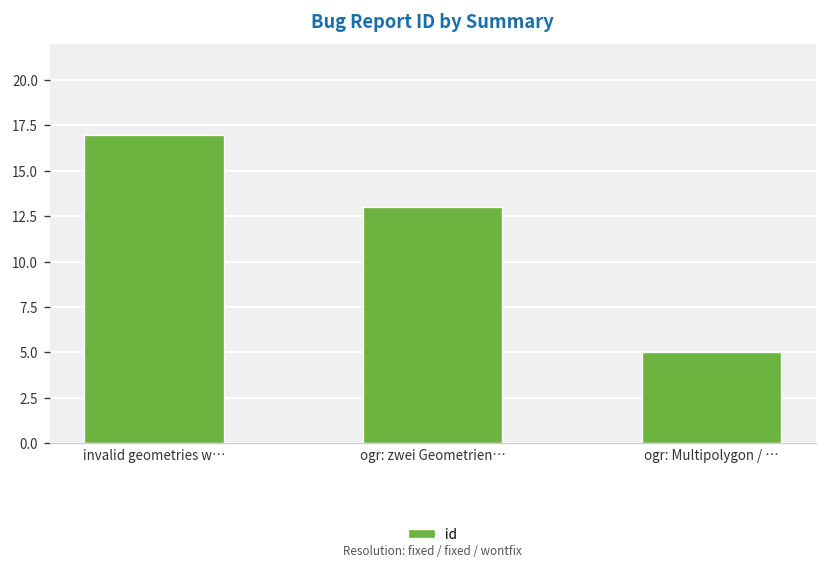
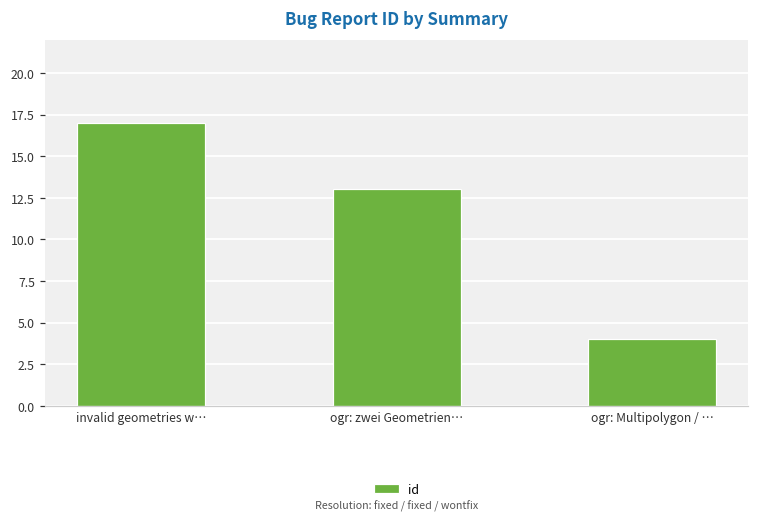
  {
    "invalid geometries w…": 17,
    "ogr: zwei Geometrien…": 13,
-   "ogr: Multipolygon / …": 5
+   "ogr: Multipolygon / …": 4
  }
